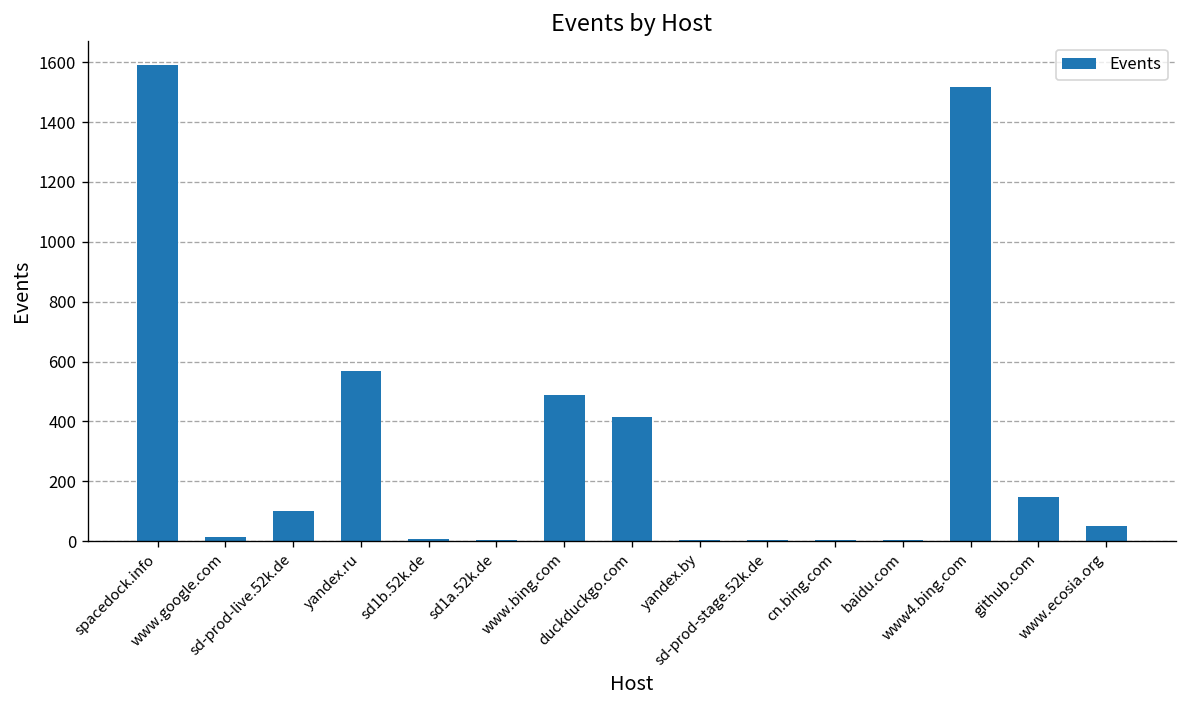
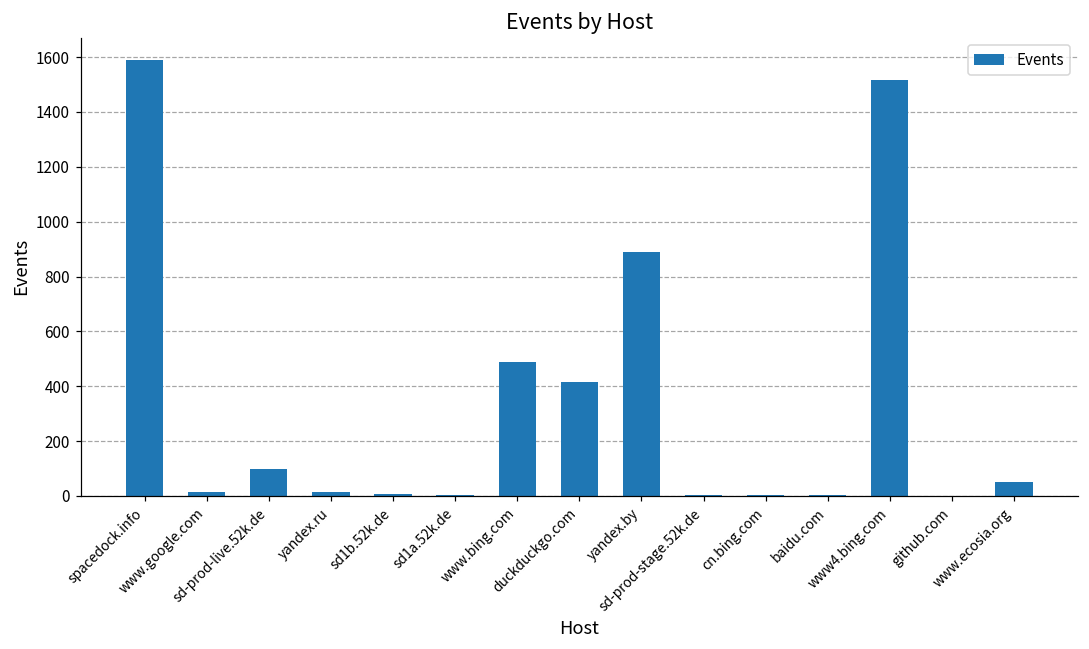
  {
    "spacedock.info": 1590,
    "www.google.com": 20,
    "sd-prod-live.52k.de": 100,
-   "yandex.ru": 570,
+   "yandex.ru": 10,
    "www.bing.com": 490,
    "duckduckgo.com": 420,
-   "yandex.by": 0,
+   "yandex.by": 890,
    "www4.bing.com": 1520,
-   "github.com": 150,
+   "github.com": 0,
    "www.ecosia.org": 50
  }
